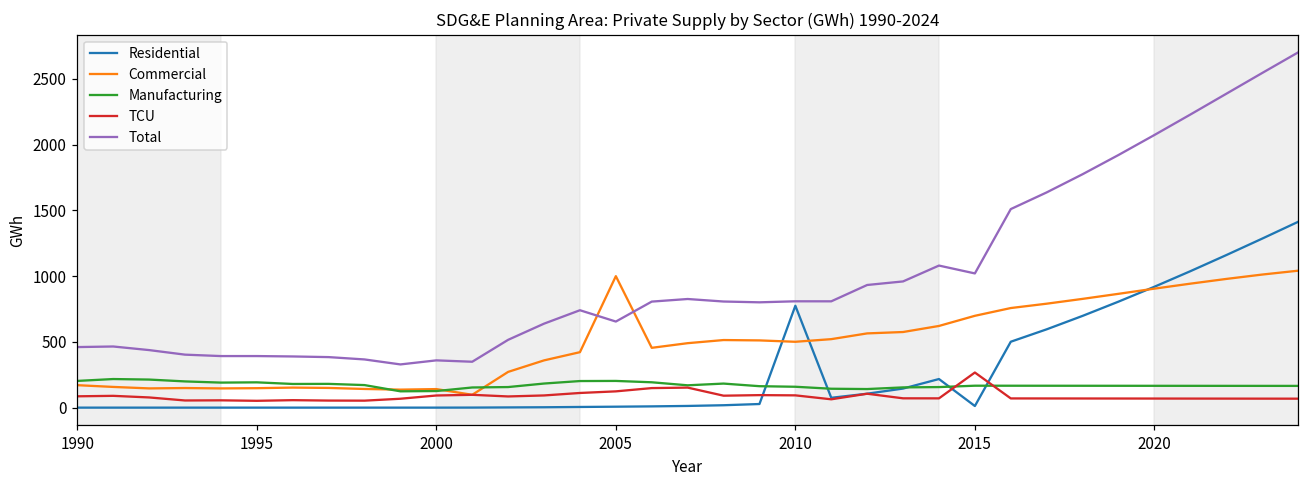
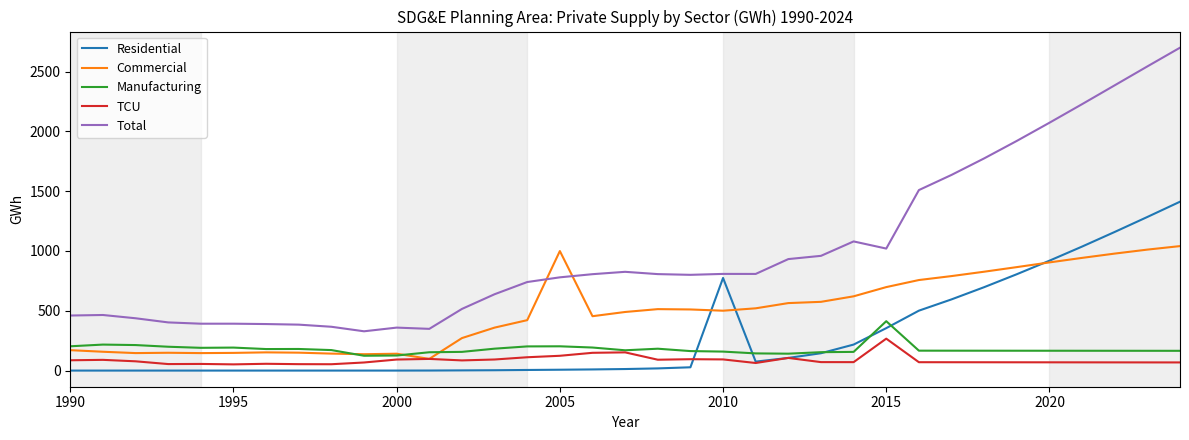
  {
    "Residential": {
      "1990": 0,
      "1995": 0,
      "2000": 0,
      "2005": 10,
      "2010": 770,
-     "2015": 10
+     "2015": 350
    },
    "Commercial": {
      "1990": 170,
      "1995": 150,
      "2005": 1000,
      "2010": 500,
      "2015": 700
    },
    "Manufacturing": {
      "1990": 200,
      "1995": 190,
      "2005": 200,
      "2010": 160,
-     "2015": 170,
+     "2015": 410,
      "2020": 170
    },
    "TCU": {
      "1990": 90,
      "1995": 50,
      "2000": 90,
      "2005": 120,
      "2010": 90,
      "2015": 270,
      "2020": 70
    },
    "Total": {
      "1990": 460,
      "1995": 390,
      "2000": 360,
-     "2005": 650,
+     "2005": 780,
      "2010": 810,
      "2015": 1020,
      "2020": 2070
    }
  }
